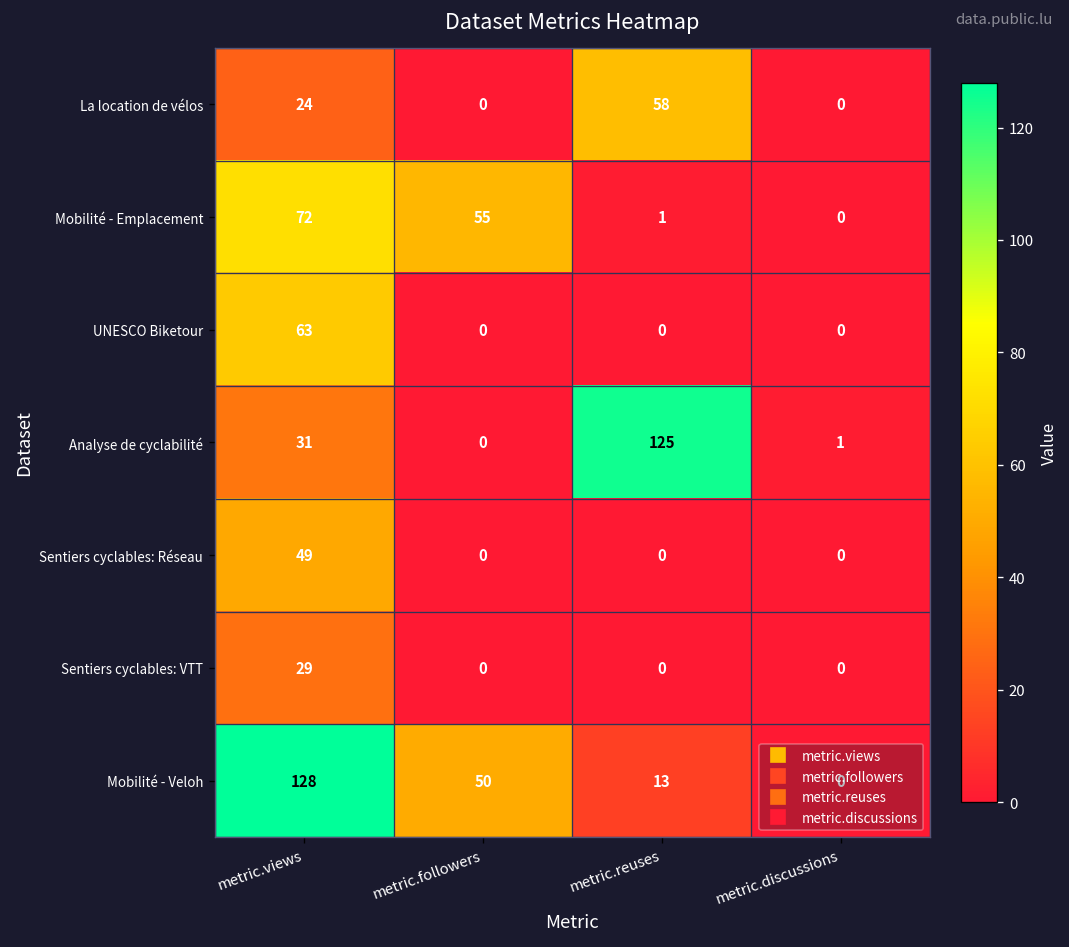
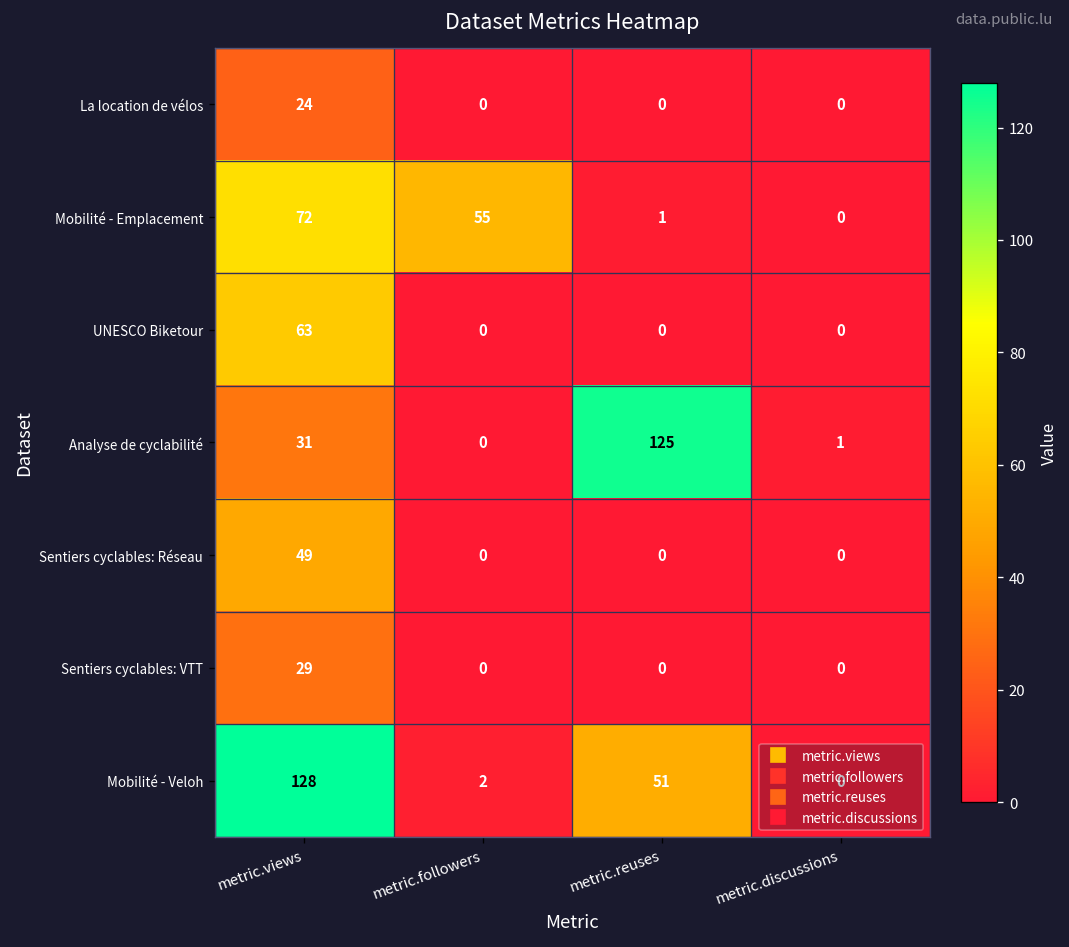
  {
    "La location de vélos": {
      "metric.views": 24,
      "metric.followers": 0,
-     "metric.reuses": 58,
+     "metric.reuses": 0,
      "metric.discussions": 0
    },
    "Mobilité - Emplacement": {
      "metric.views": 72,
      "metric.followers": 55,
      "metric.reuses": 1,
      "metric.discussions": 0
    },
    "UNESCO Biketour": {
      "metric.views": 63,
      "metric.followers": 0,
      "metric.reuses": 0,
      "metric.discussions": 0
    },
    "Analyse de cyclabilité": {
      "metric.views": 31,
      "metric.followers": 0,
      "metric.reuses": 125,
      "metric.discussions": 1
    },
    "Sentiers cyclables: Réseau": {
      "metric.views": 49,
      "metric.followers": 0,
      "metric.reuses": 0,
      "metric.discussions": 0
    },
    "Sentiers cyclables: VTT": {
      "metric.views": 29,
      "metric.followers": 0,
      "metric.reuses": 0,
      "metric.discussions": 0
    },
    "Mobilité - Veloh": {
      "metric.views": 128,
-     "metric.followers": 50,
-     "metric.reuses": 13
+     "metric.followers": 2,
+     "metric.reuses": 51
    }
  }
